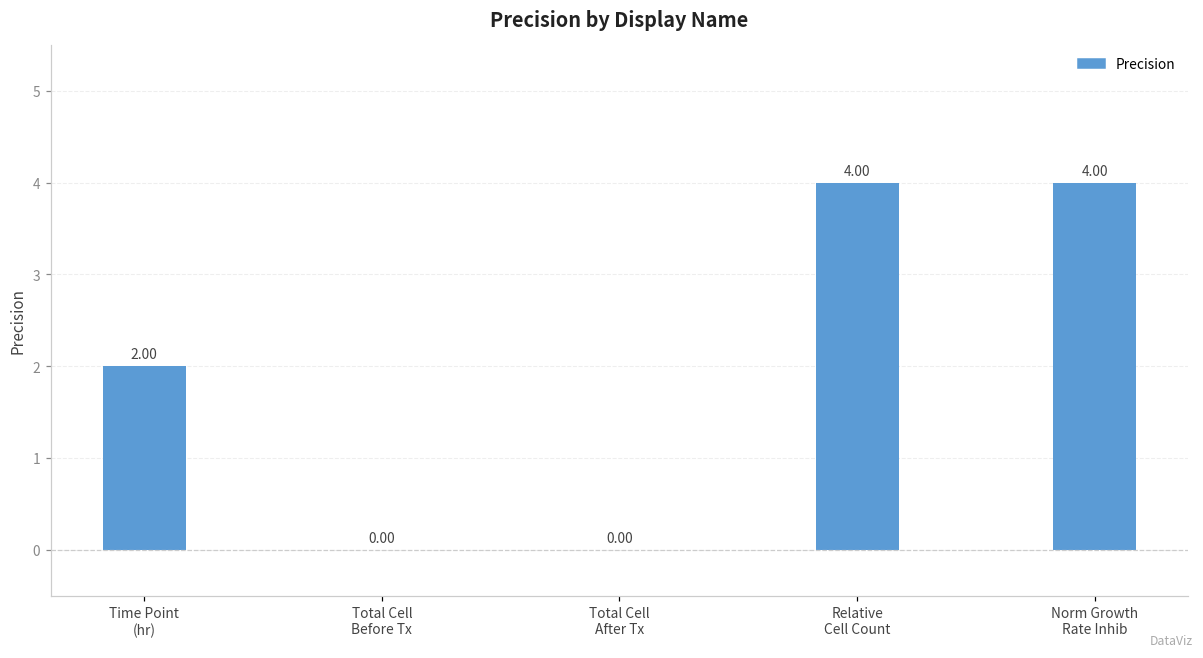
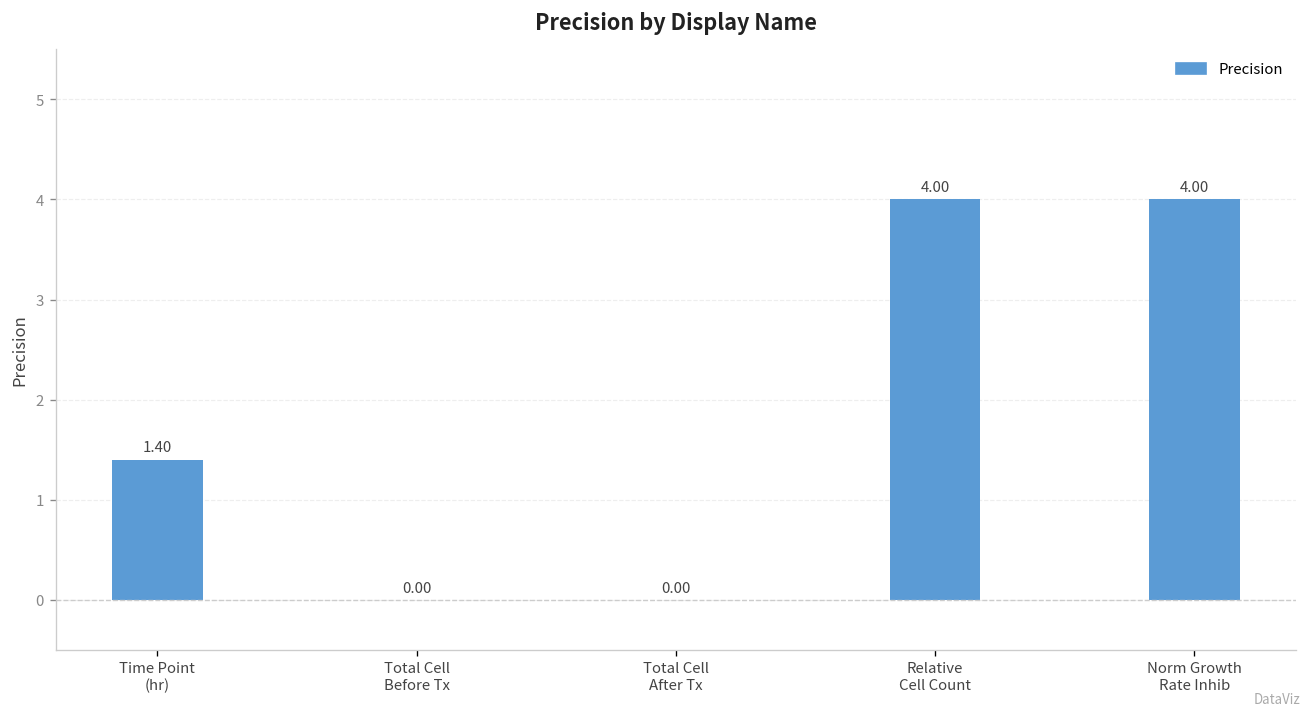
  {
-   "Time Point (hr)": 2.00,
+   "Time Point (hr)": 1.40,
    "Total Cell Before Tx": 0.00,
    "Total Cell After Tx": 0.00,
    "Relative Cell Count": 4.00,
    "Norm Growth Rate Inhib": 4.00
  }
